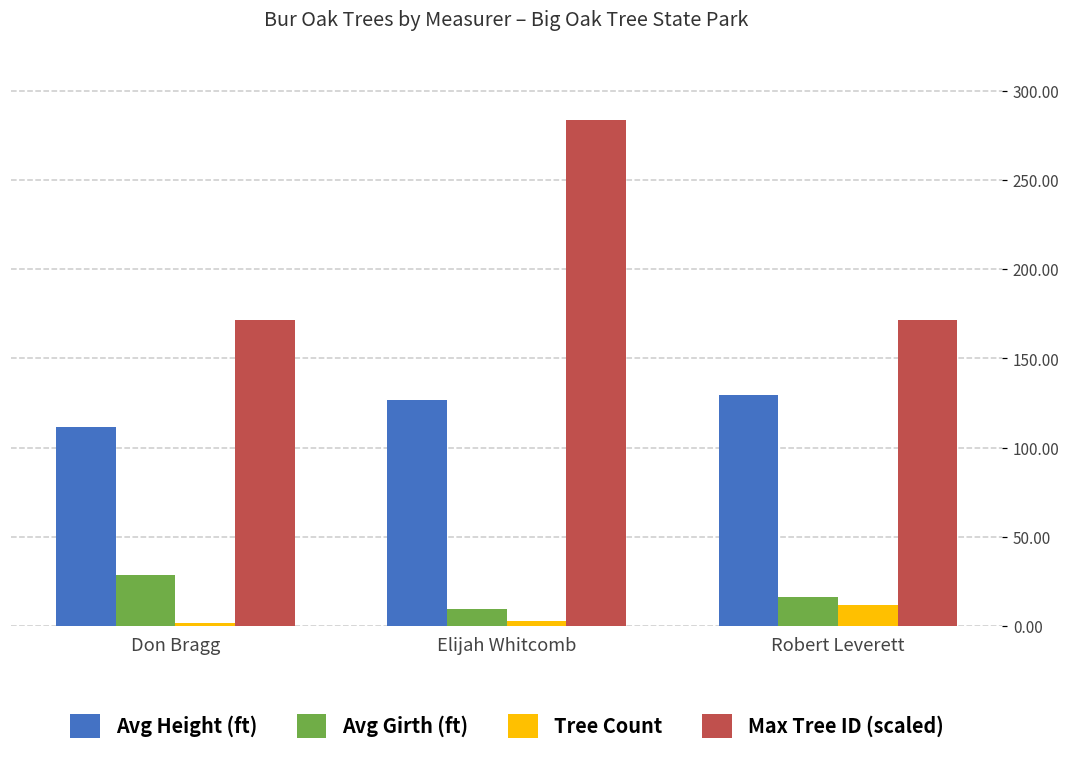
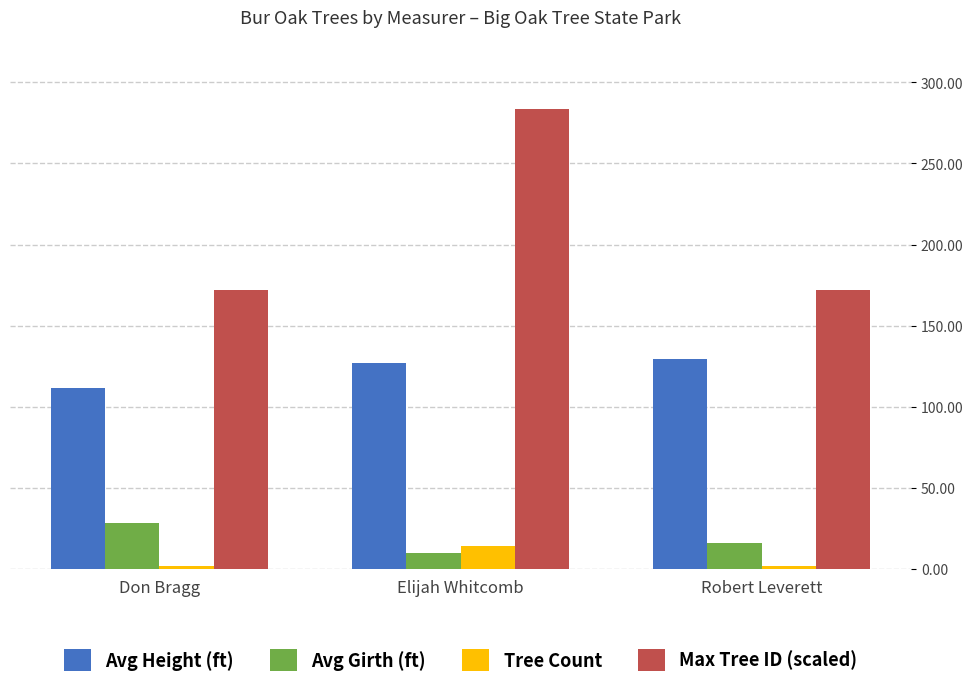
  {
    "Avg Height (ft)": {
      "Don Bragg": 112,
      "Elijah Whitcomb": 127,
      "Robert Leverett": 129
    },
    "Avg Girth (ft)": {
      "Don Bragg": 29,
      "Elijah Whitcomb": 10,
      "Robert Leverett": 16
    },
    "Tree Count": {
      "Don Bragg": 2,
-     "Elijah Whitcomb": 3,
-     "Robert Leverett": 12
+     "Elijah Whitcomb": 14,
+     "Robert Leverett": 2
    },
    "Max Tree ID (scaled)": {
      "Don Bragg": 172,
      "Elijah Whitcomb": 284,
      "Robert Leverett": 172
    }
  }
